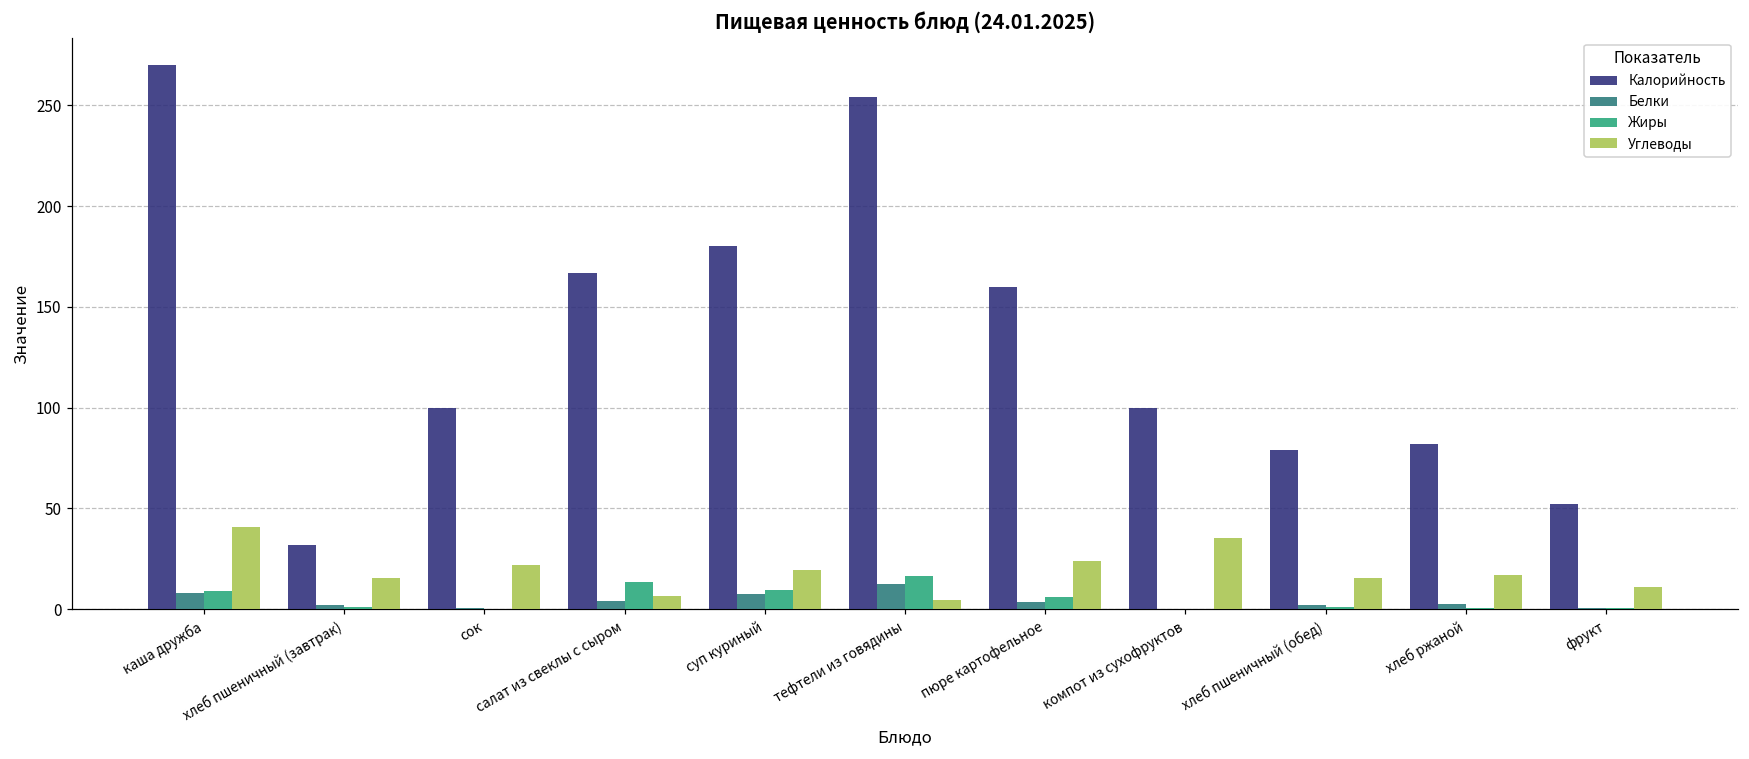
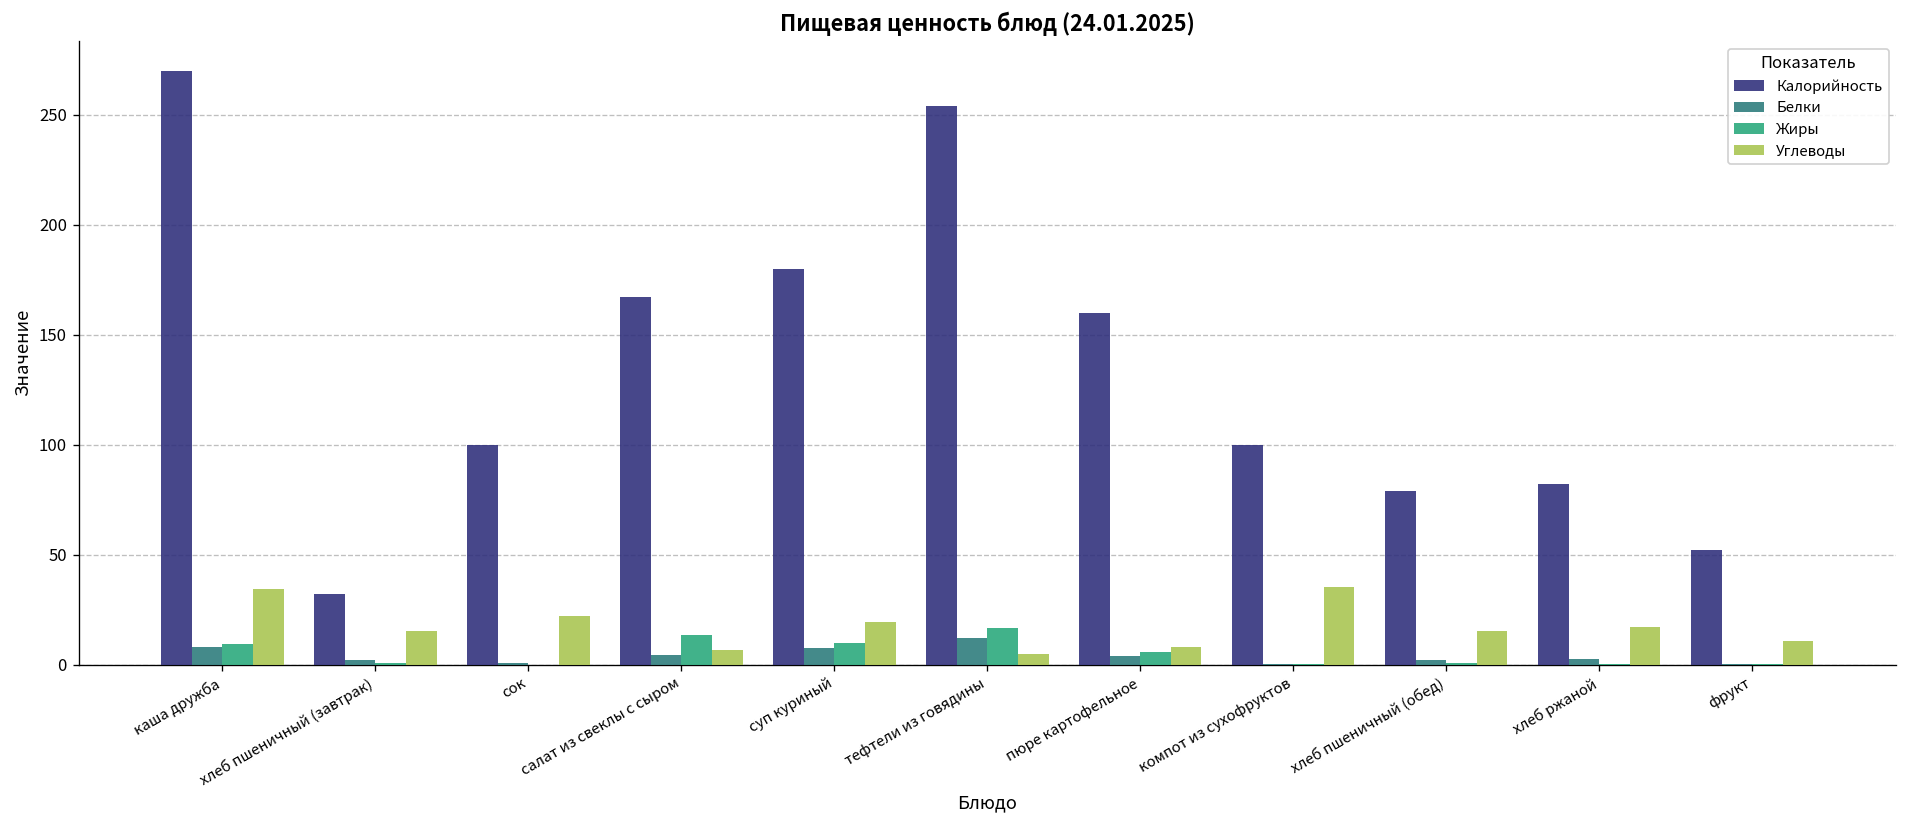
  {
    "Калорийность": {
      "каша дружба": 270,
      "хлеб пшеничный (завтрак)": 32,
      "сок": 100,
      "салат из свеклы с сыром": 167,
      "суп куриный": 180,
      "тефтели из говядины": 254,
      "пюре картофельное": 160,
      "компот из сухофруктов": 100,
      "хлеб пшеничный (обед)": 79,
      "хлеб ржаной": 82,
      "фрукт": 52
    },
    "Углеводы": {
-     "каша дружба": 41,
+     "каша дружба": 35,
      "хлеб пшеничный (завтрак)": 15,
      "сок": 22,
      "салат из свеклы с сыром": 6,
      "суп куриный": 19,
      "тефтели из говядины": 5,
-     "пюре картофельное": 24,
+     "пюре картофельное": 8,
      "компот из сухофруктов": 35,
      "хлеб пшеничный (обед)": 15,
      "хлеб ржаной": 17,
      "фрукт": 11
    }
  }
